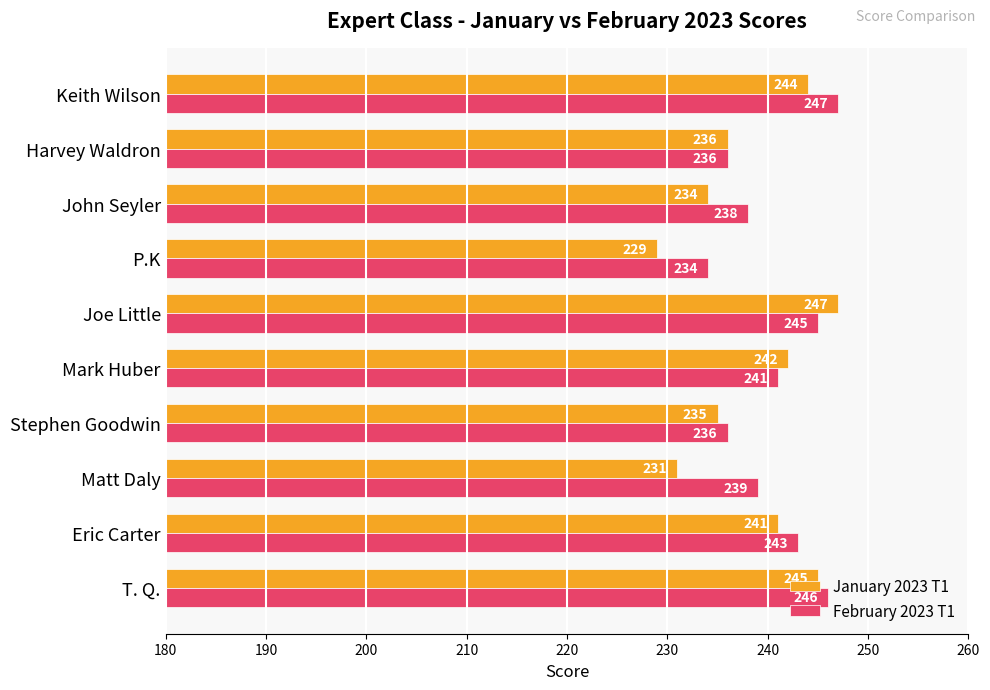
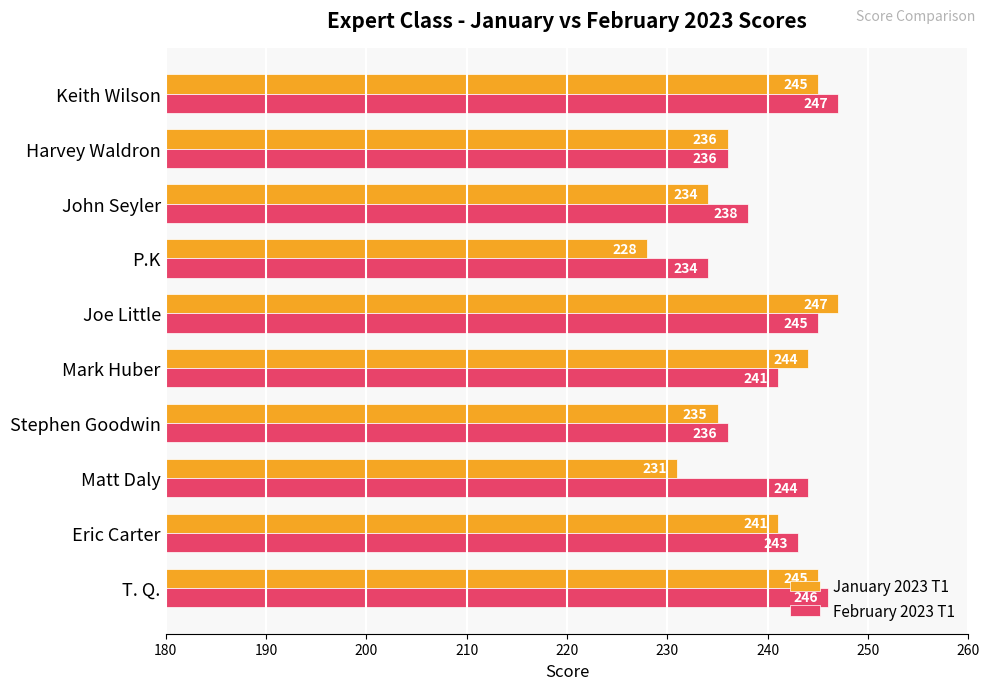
  {
    "January 2023 T1": {
-     "Keith Wilson": 244,
+     "Keith Wilson": 245,
      "Harvey Waldron": 236,
      "John Seyler": 234,
-     "P.K": 229,
+     "P.K": 228,
      "Joe Little": 247,
-     "Mark Huber": 242,
+     "Mark Huber": 244,
      "Stephen Goodwin": 235,
      "Matt Daly": 231,
      "Eric Carter": 241,
      "T. Q.": 245
    },
    "February 2023 T1": {
      "Keith Wilson": 247,
      "Harvey Waldron": 236,
      "John Seyler": 238,
      "P.K": 234,
      "Joe Little": 245,
      "Mark Huber": 241,
      "Stephen Goodwin": 236,
-     "Matt Daly": 239,
+     "Matt Daly": 244,
      "Eric Carter": 243,
      "T. Q.": 246
    }
  }
